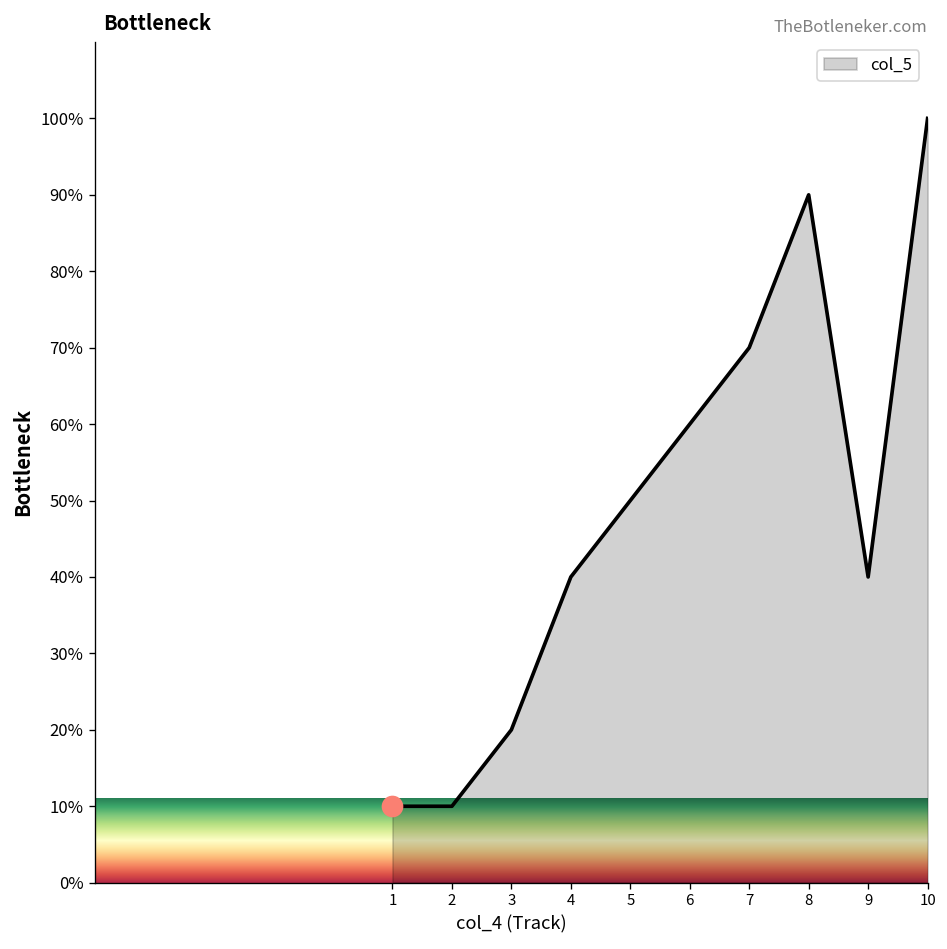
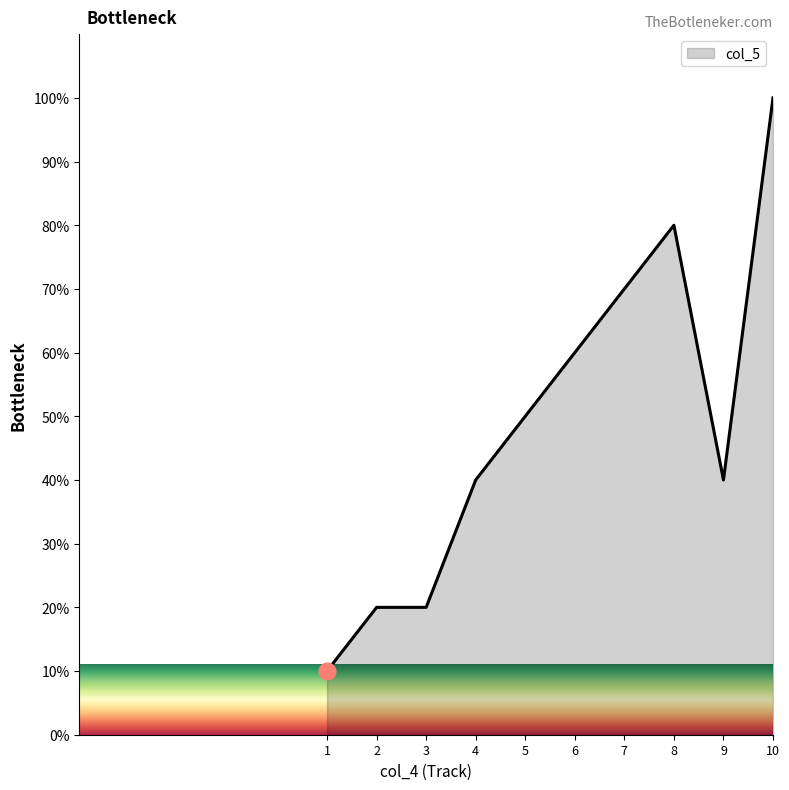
  {
    "col_5": {
-     "2": "10%",
+     "2": "20%",
      "3": "20%",
      "4": "40%",
      "5": "50%",
      "6": "60%",
      "7": "70%",
-     "8": "90%",
+     "8": "80%",
      "9": "40%",
      "10": "100%"
    }
  }
